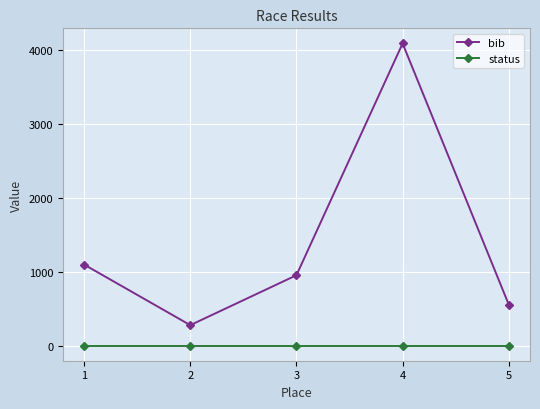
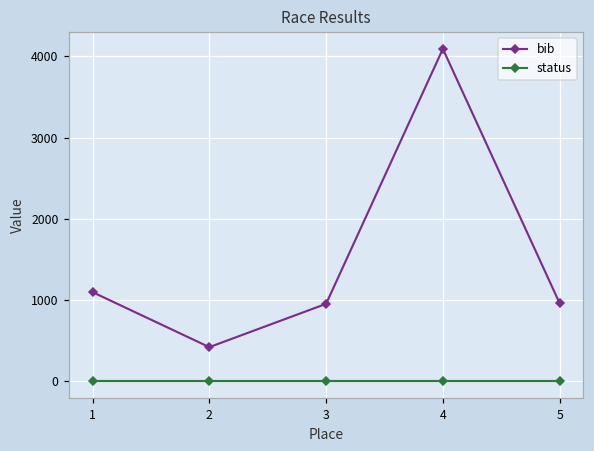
  {
    "bib": {
      "1": 1100,
-     "2": 300,
+     "2": 400,
      "3": 1000,
      "4": 4100,
-     "5": 600
+     "5": 1000
    },
    "status": {
      "1": 0,
      "2": 0,
      "3": 0,
      "4": 0,
      "5": 0
    }
  }
